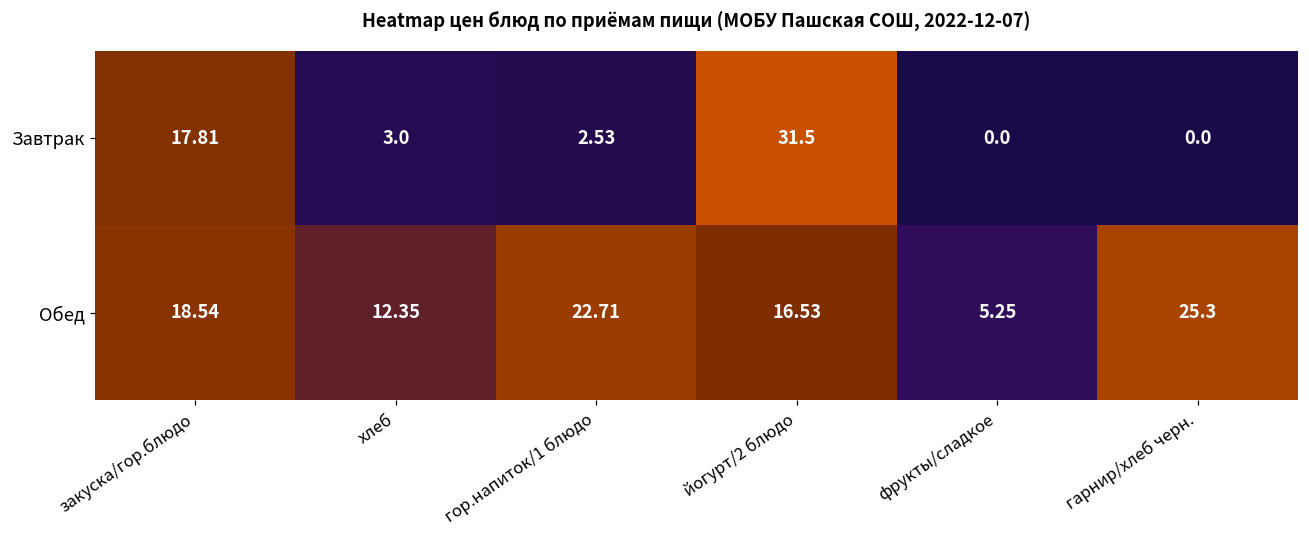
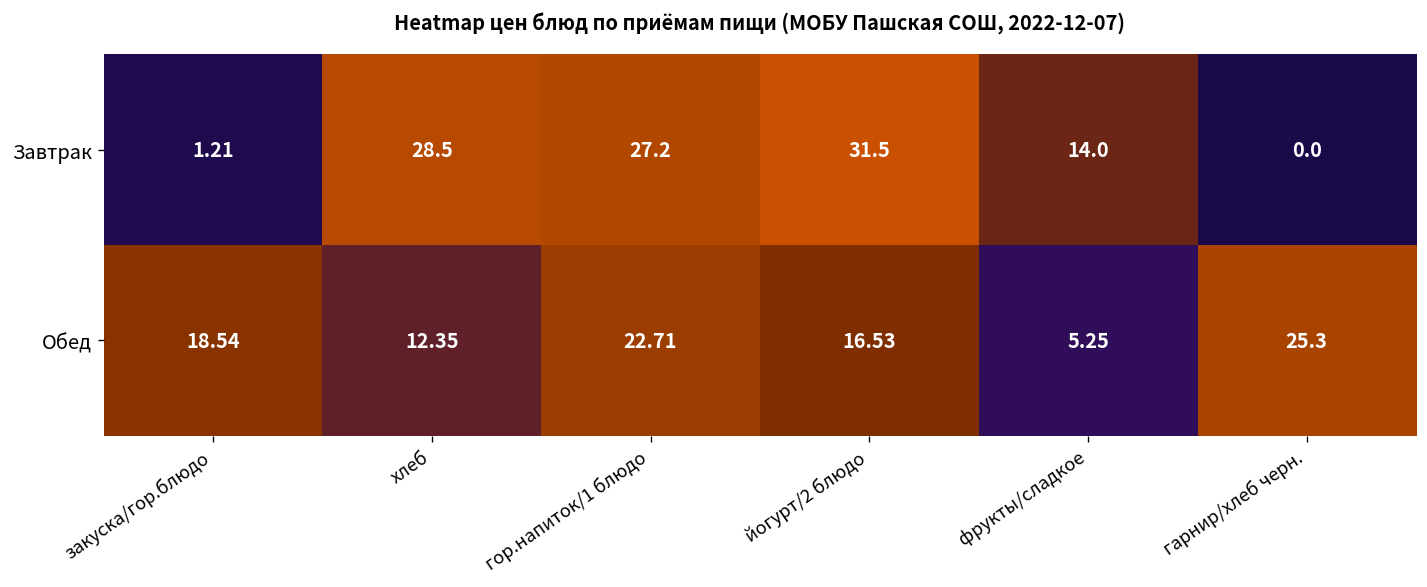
  {
    "Завтрак": {
-     "закуска/гор.блюдо": 17.81,
-     "хлеб": 3.0,
-     "гор.напиток/1 блюдо": 2.53,
+     "закуска/гор.блюдо": 1.21,
+     "хлеб": 28.5,
+     "гор.напиток/1 блюдо": 27.2,
      "йогурт/2 блюдо": 31.5,
-     "фрукты/сладкое": 0.0,
+     "фрукты/сладкое": 14.0,
      "гарнир/хлеб черн.": 0.0
    },
    "Обед": {
      "закуска/гор.блюдо": 18.54,
      "хлеб": 12.35,
      "гор.напиток/1 блюдо": 22.71,
      "йогурт/2 блюдо": 16.53,
      "фрукты/сладкое": 5.25,
      "гарнир/хлеб черн.": 25.3
    }
  }
